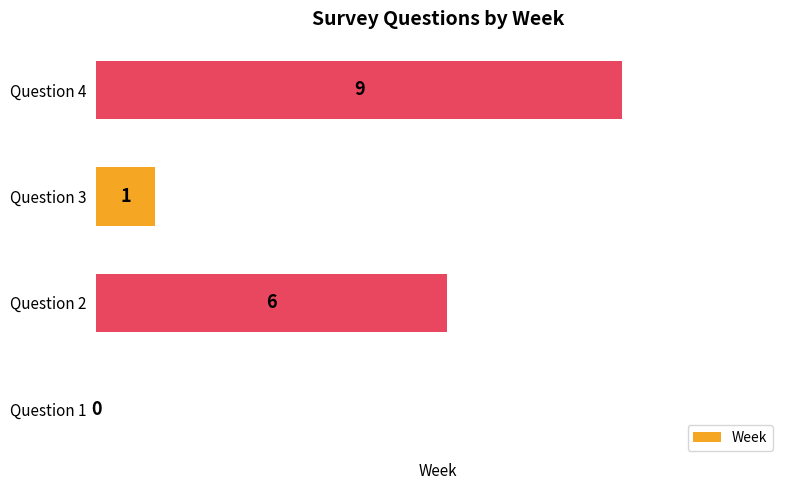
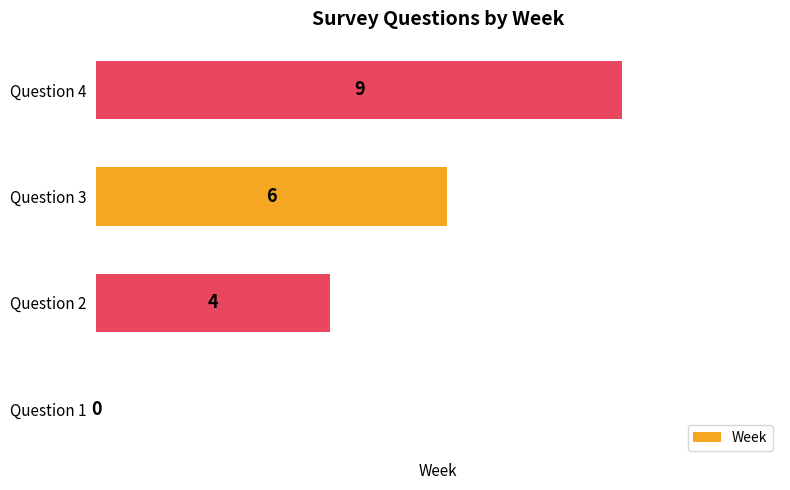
  {
    "Question 4": 9,
-   "Question 3": 1,
-   "Question 2": 6,
+   "Question 3": 6,
+   "Question 2": 4,
    "Question 1": 0
  }
